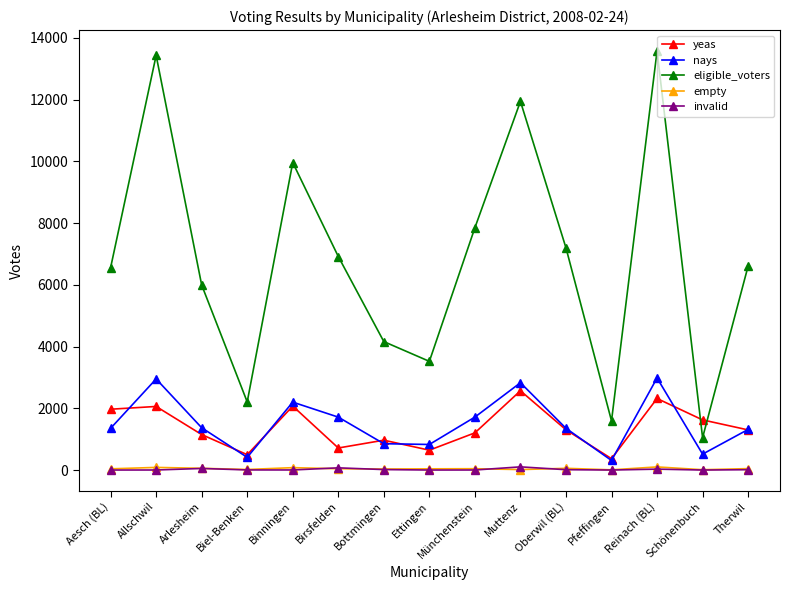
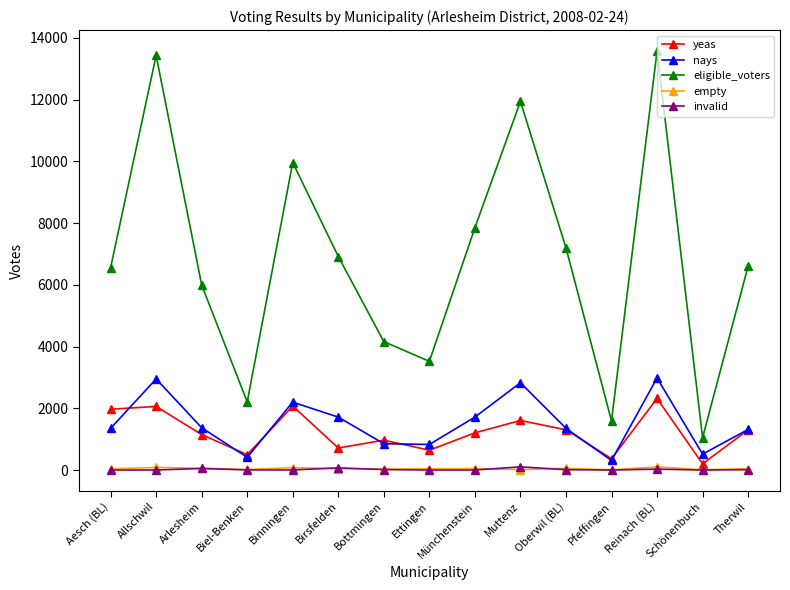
  {
    "yeas": {
      "Aesch (BL)": 2000,
      "Allschwil": 2100,
      "Arlesheim": 1100,
      "Biel-Benken": 500,
      "Binningen": 2100,
      "Birsfelden": 700,
      "Bottmingen": 1000,
      "Ettingen": 600,
      "Münchenstein": 1200,
-     "Muttenz": 2600,
+     "Muttenz": 1600,
      "Reinach (BL)": 2300,
-     "Schönenbuch": 1600
+     "Schönenbuch": 200
    },
    "nays": {
      "Aesch (BL)": 1400,
      "Allschwil": 3000,
      "Arlesheim": 1400,
      "Biel-Benken": 400,
      "Binningen": 2200,
      "Birsfelden": 1700,
      "Bottmingen": 900,
      "Ettingen": 800,
      "Münchenstein": 1700,
      "Muttenz": 2800,
      "Reinach (BL)": 3000,
      "Schönenbuch": 500
    },
    "eligible_voters": {
      "Aesch (BL)": 6600,
      "Allschwil": 13400,
      "Arlesheim": 6000,
      "Biel-Benken": 2200,
      "Binningen": 10000,
      "Birsfelden": 6900,
      "Bottmingen": 4200,
      "Ettingen": 3500,
      "Münchenstein": 7900,
      "Muttenz": 11900,
      "Oberwil (BL)": 7200,
      "Pfeffingen": 1600,
      "Reinach (BL)": 13600,
      "Schönenbuch": 1000,
      "Therwil": 6600
    },
    "empty": {
      "Allschwil": 100,
      "Muttenz": 0
    },
    "invalid": {
      "Allschwil": 0,
      "Muttenz": 100
    }
  }
